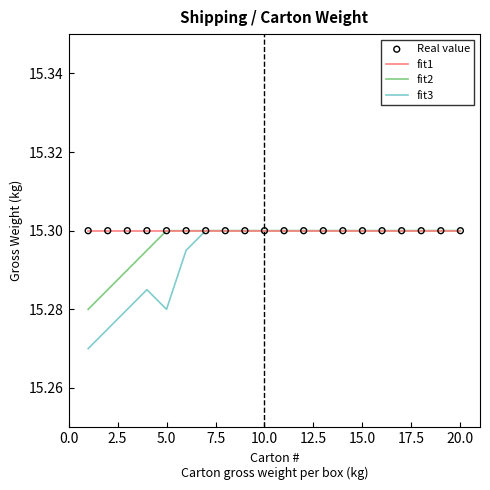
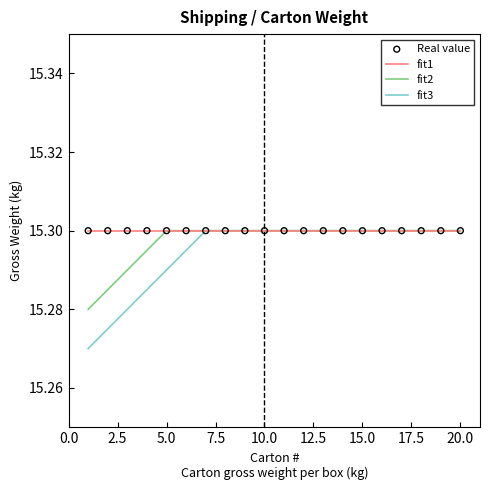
  {
    "fit3": {
-     "5.0": 15.28
+     "5.0": 15.29
    }
  }
